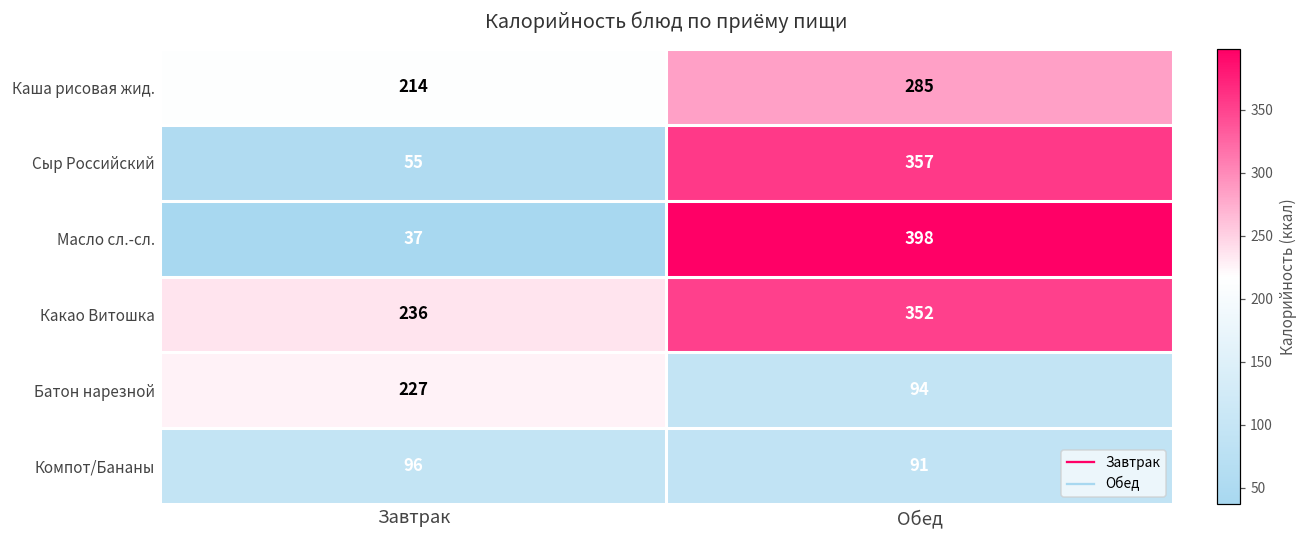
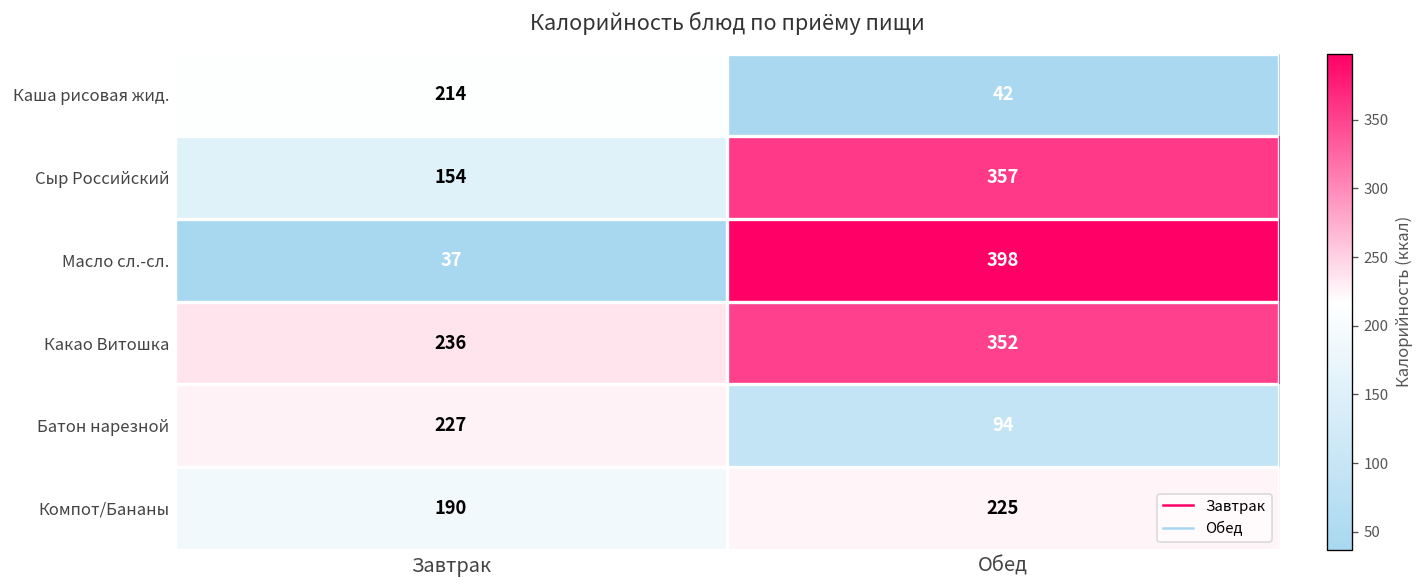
  {
    "Каша рисовая жид.": {
      "Завтрак": 214,
-     "Обед": 285
+     "Обед": 42
    },
    "Сыр Российский": {
-     "Завтрак": 55,
+     "Завтрак": 154,
      "Обед": 357
    },
    "Масло сл.-сл.": {
      "Завтрак": 37,
      "Обед": 398
    },
    "Какао Витошка": {
      "Завтрак": 236,
      "Обед": 352
    },
    "Батон нарезной": {
      "Завтрак": 227,
      "Обед": 94
    },
    "Компот/Бананы": {
-     "Завтрак": 96,
-     "Обед": 91
+     "Завтрак": 190,
+     "Обед": 225
    }
  }
